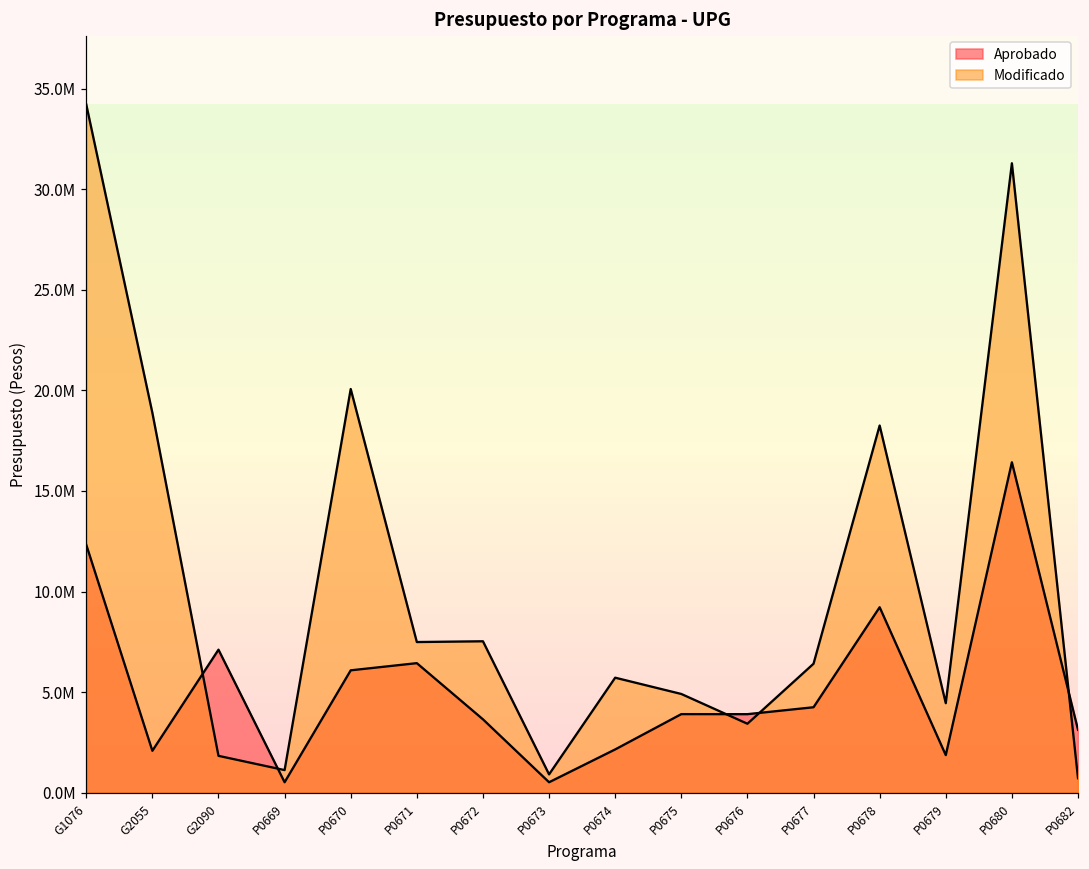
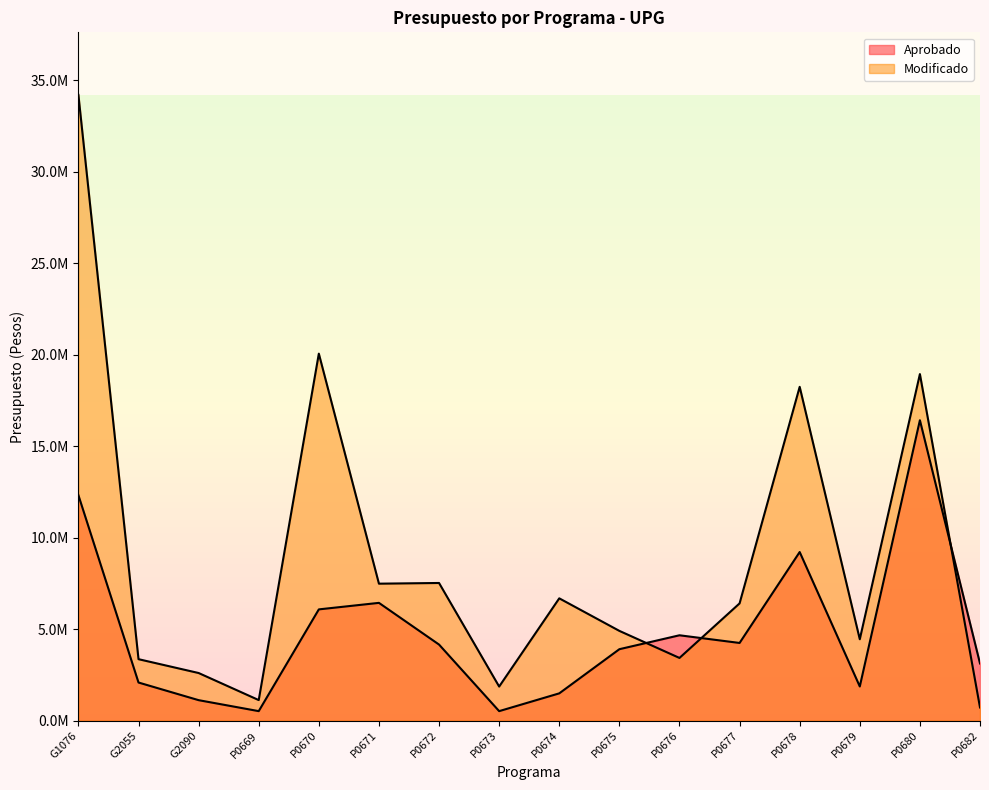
  {
    "Aprobado": {
      "G1076": 12300000,
      "G2055": 2100000,
-     "G2090": 7100000,
+     "G2090": 1100000,
      "P0669": 500000,
      "P0670": 6100000,
      "P0671": 6400000,
-     "P0672": 3600000,
+     "P0672": 4200000,
      "P0673": 500000,
-     "P0674": 2200000,
+     "P0674": 1500000,
      "P0675": 3900000,
-     "P0676": 3900000,
+     "P0676": 4700000,
      "P0677": 4200000,
      "P0678": 9200000,
      "P0679": 1900000,
      "P0680": 16400000,
      "P0682": 3100000
    },
    "Modificado": {
      "G1076": 34200000,
-     "G2055": 18900000,
-     "G2090": 1800000,
+     "G2055": 3400000,
+     "G2090": 2600000,
      "P0669": 1100000,
      "P0670": 20100000,
      "P0671": 7500000,
      "P0672": 7500000,
-     "P0673": 900000,
-     "P0674": 5700000,
+     "P0673": 1900000,
+     "P0674": 6700000,
      "P0675": 4900000,
      "P0676": 3400000,
      "P0677": 6400000,
      "P0678": 18300000,
      "P0679": 4500000,
-     "P0680": 31300000,
+     "P0680": 18900000,
      "P0682": 700000
    }
  }
